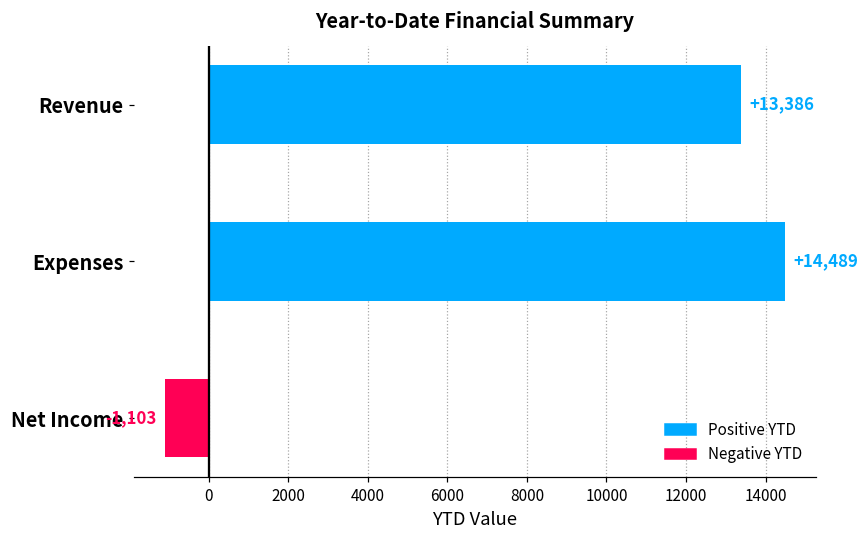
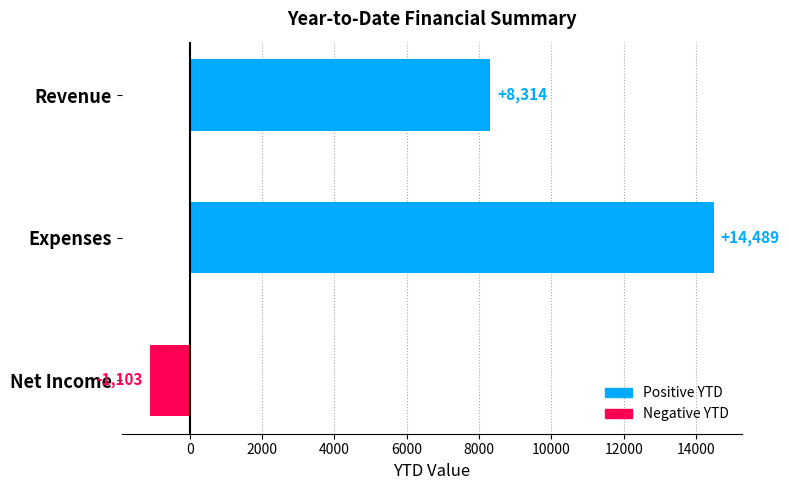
  {
-   "Revenue": "+13,386",
+   "Revenue": "+8,314",
    "Expenses": "+14,489",
    "Net Income": "-1,103"
  }
